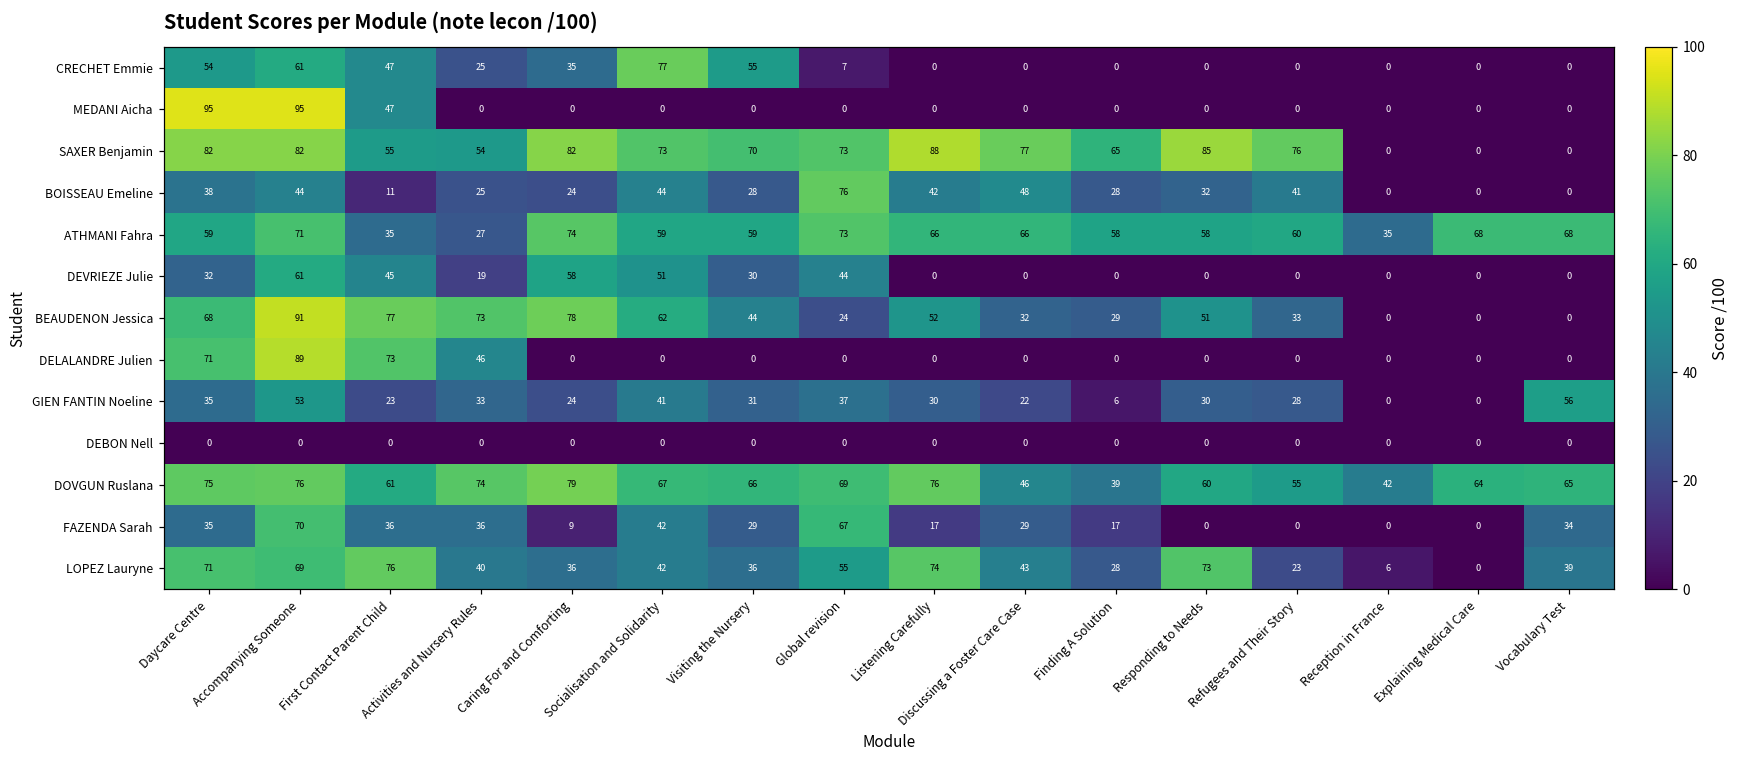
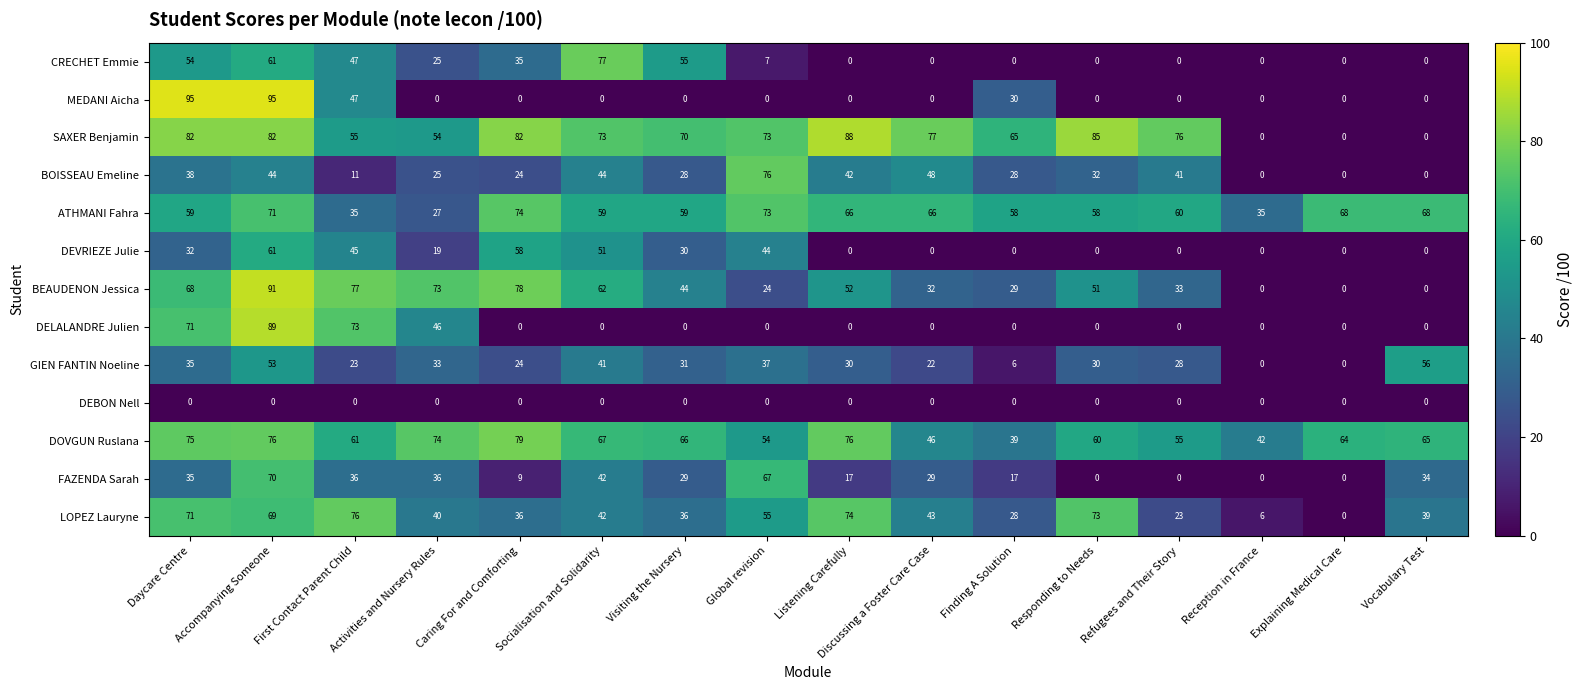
  {
    "MEDANI Aicha": {
      "Daycare Centre": 95,
      "Accompanying Someone": 95,
      "First Contact Parent Child": 47,
      "Activities and Nursery Rules": 0,
      "Caring For and Comforting": 0,
      "Socialisation and Solidarity": 0,
      "Visiting the Nursery": 0,
      "Global revision": 0,
      "Listening Carefully": 0,
      "Discussing a Foster Care Case": 0,
-     "Finding A Solution": 0,
+     "Finding A Solution": 30,
      "Responding to Needs": 0,
      "Refugees and Their Story": 0,
      "Reception in France": 0,
      "Explaining Medical Care": 0,
      "Vocabulary Test": 0
    },
    "DOVGUN Ruslana": {
      "Daycare Centre": 75,
      "Accompanying Someone": 76,
      "First Contact Parent Child": 61,
      "Activities and Nursery Rules": 74,
      "Caring For and Comforting": 79,
      "Socialisation and Solidarity": 67,
      "Visiting the Nursery": 66,
-     "Global revision": 69,
+     "Global revision": 54,
      "Listening Carefully": 76,
      "Discussing a Foster Care Case": 46,
      "Finding A Solution": 39,
      "Responding to Needs": 60,
      "Refugees and Their Story": 55,
      "Reception in France": 42,
      "Explaining Medical Care": 64,
      "Vocabulary Test": 65
    }
  }
